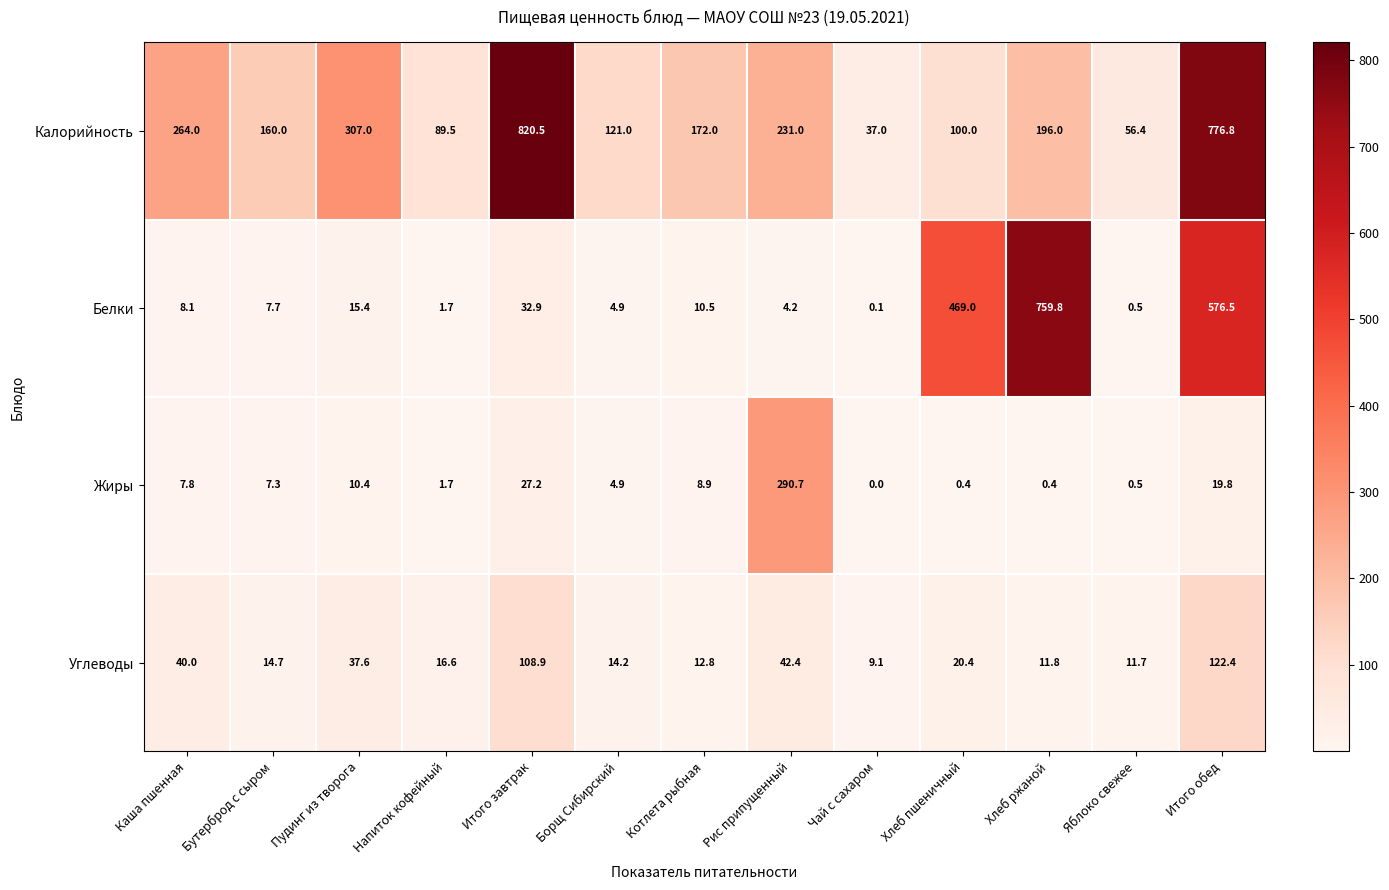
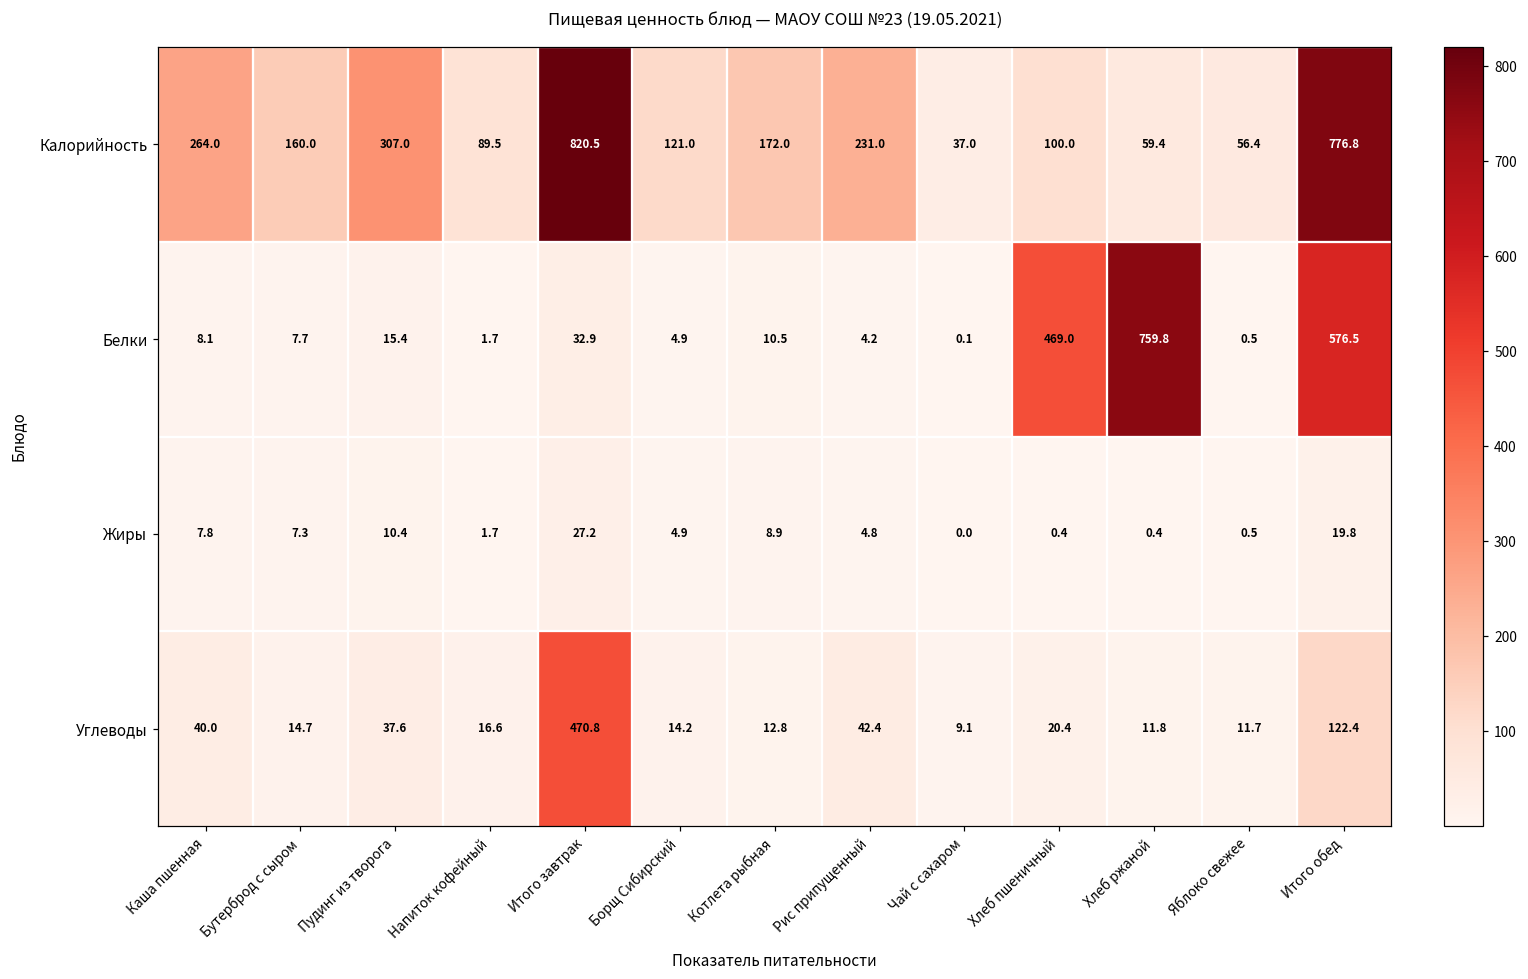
  {
    "Калорийность": {
      "Каша пшенная": 264.0,
      "Бутерброд с сыром": 160.0,
      "Пудинг из творога": 307.0,
      "Напиток кофейный": 89.5,
      "Итого завтрак": 820.5,
      "Борщ Сибирский": 121.0,
      "Котлета рыбная": 172.0,
      "Рис припущенный": 231.0,
      "Чай с сахаром": 37.0,
      "Хлеб пшеничный": 100.0,
-     "Хлеб ржаной": 196.0,
+     "Хлеб ржаной": 59.4,
      "Яблоко свежее": 56.4,
      "Итого обед": 776.8
    },
    "Белки": {
      "Каша пшенная": 8.1,
      "Бутерброд с сыром": 7.7,
      "Пудинг из творога": 15.4,
      "Напиток кофейный": 1.7,
      "Итого завтрак": 32.9,
      "Борщ Сибирский": 4.9,
      "Котлета рыбная": 10.5,
      "Рис припущенный": 4.2,
      "Чай с сахаром": 0.1,
      "Хлеб пшеничный": 469.0,
      "Хлеб ржаной": 759.8,
      "Яблоко свежее": 0.5,
      "Итого обед": 576.5
    },
    "Жиры": {
      "Каша пшенная": 7.8,
      "Бутерброд с сыром": 7.3,
      "Пудинг из творога": 10.4,
      "Напиток кофейный": 1.7,
      "Итого завтрак": 27.2,
      "Борщ Сибирский": 4.9,
      "Котлета рыбная": 8.9,
-     "Рис припущенный": 290.7,
+     "Рис припущенный": 4.8,
      "Чай с сахаром": 0.0,
      "Хлеб пшеничный": 0.4,
      "Хлеб ржаной": 0.4,
      "Яблоко свежее": 0.5,
      "Итого обед": 19.8
    },
    "Углеводы": {
      "Каша пшенная": 40.0,
      "Бутерброд с сыром": 14.7,
      "Пудинг из творога": 37.6,
      "Напиток кофейный": 16.6,
-     "Итого завтрак": 108.9,
+     "Итого завтрак": 470.8,
      "Борщ Сибирский": 14.2,
      "Котлета рыбная": 12.8,
      "Рис припущенный": 42.4,
      "Чай с сахаром": 9.1,
      "Хлеб пшеничный": 20.4,
      "Хлеб ржаной": 11.8,
      "Яблоко свежее": 11.7,
      "Итого обед": 122.4
    }
  }
